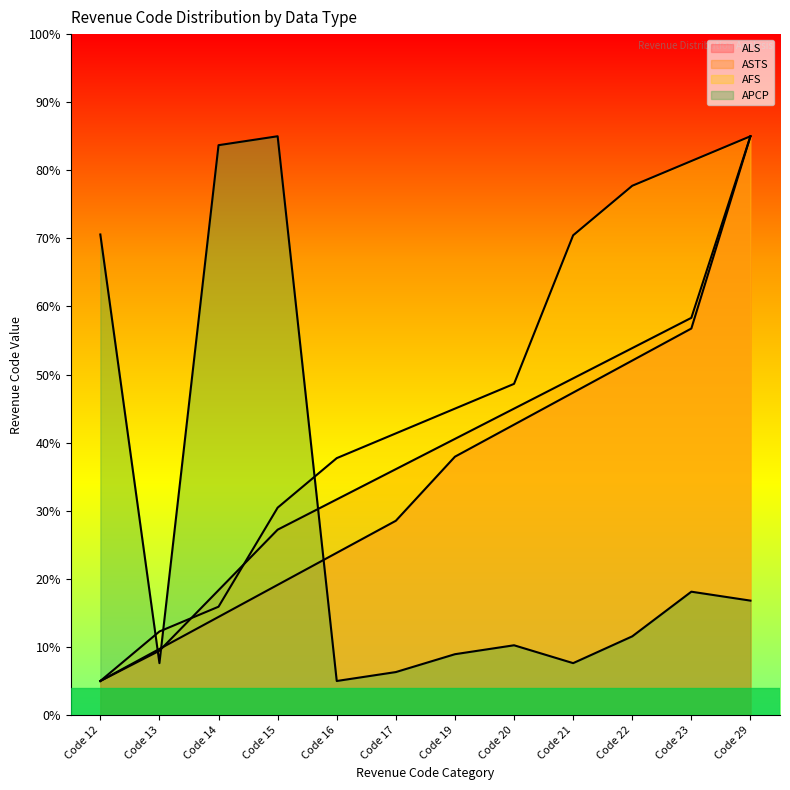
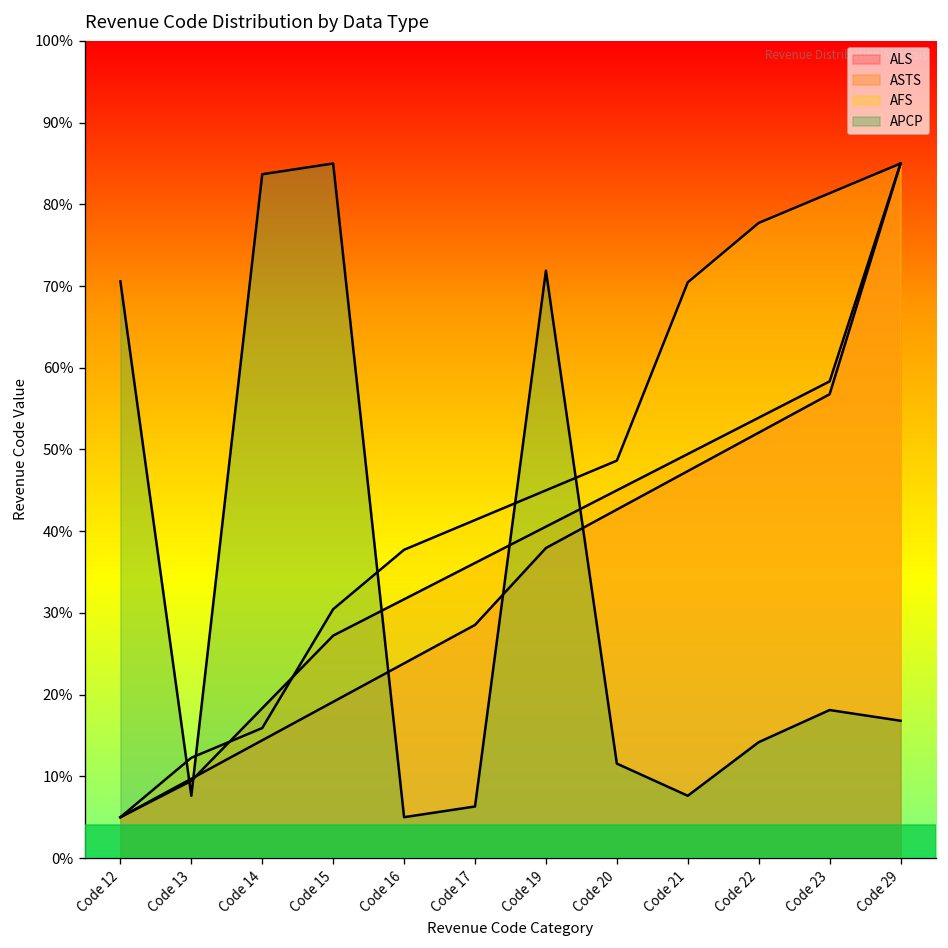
  {
    "APCP": {
      "Code 12": "71%",
      "Code 13": "8%",
      "Code 14": "84%",
      "Code 15": "85%",
      "Code 16": "5%",
      "Code 17": "6%",
-     "Code 19": "9%",
-     "Code 20": "10%",
+     "Code 19": "72%",
+     "Code 20": "12%",
      "Code 21": "8%",
-     "Code 22": "12%",
+     "Code 22": "14%",
      "Code 23": "18%",
      "Code 29": "17%"
    }
  }
